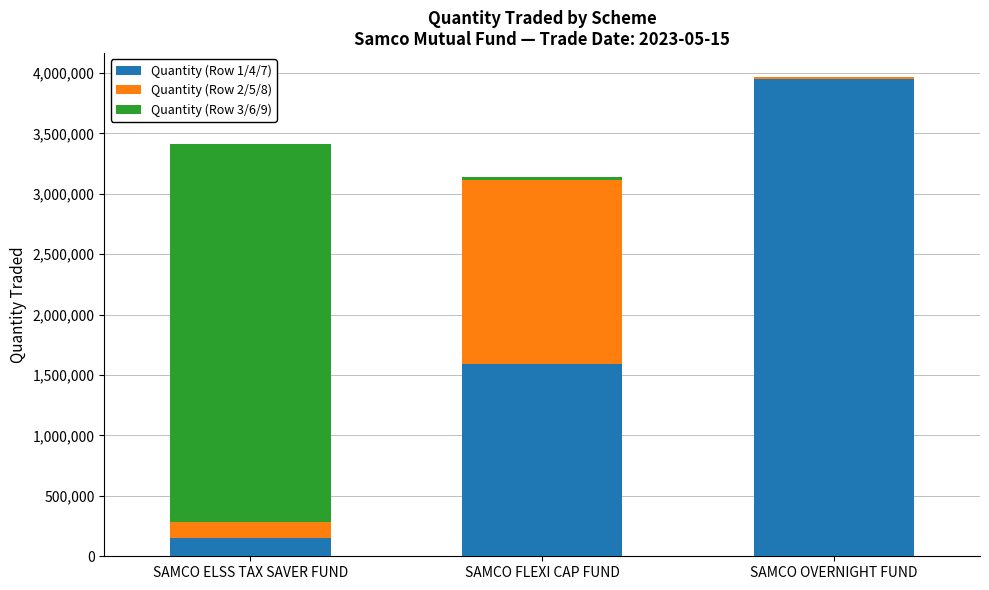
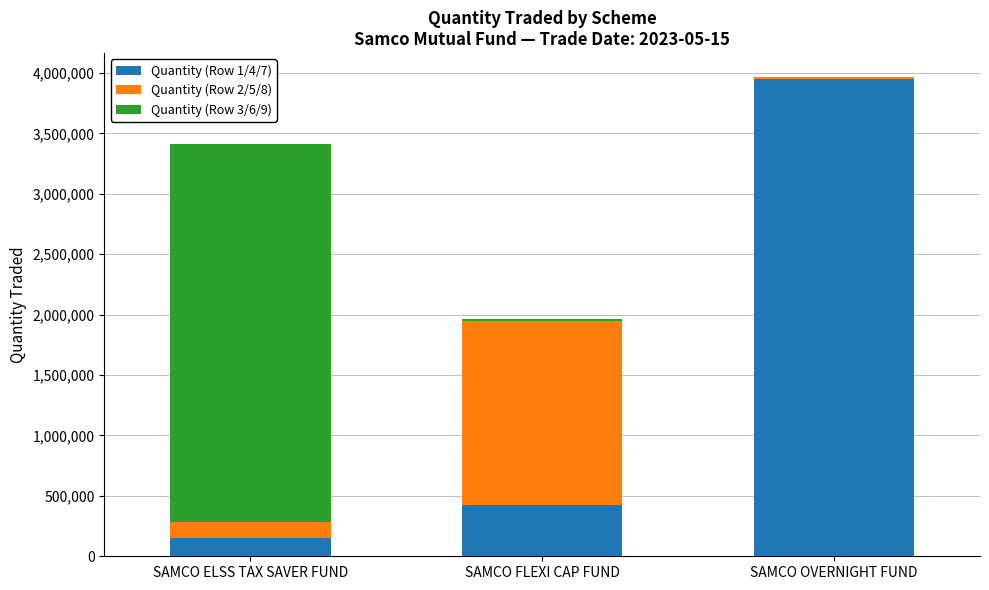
  {
    "Quantity (Row 1/4/7)": {
      "SAMCO ELSS TAX SAVER FUND": "160,000",
-     "SAMCO FLEXI CAP FUND": "1,590,000",
+     "SAMCO FLEXI CAP FUND": "420,000",
      "SAMCO OVERNIGHT FUND": "3,950,000"
    },
    "Quantity (Row 2/5/8)": {
      "SAMCO ELSS TAX SAVER FUND": "130,000",
      "SAMCO FLEXI CAP FUND": "1,520,000"
    },
    "Quantity (Row 3/6/9)": {
      "SAMCO ELSS TAX SAVER FUND": "3,130,000",
      "SAMCO FLEXI CAP FUND": "20,000"
    }
  }
